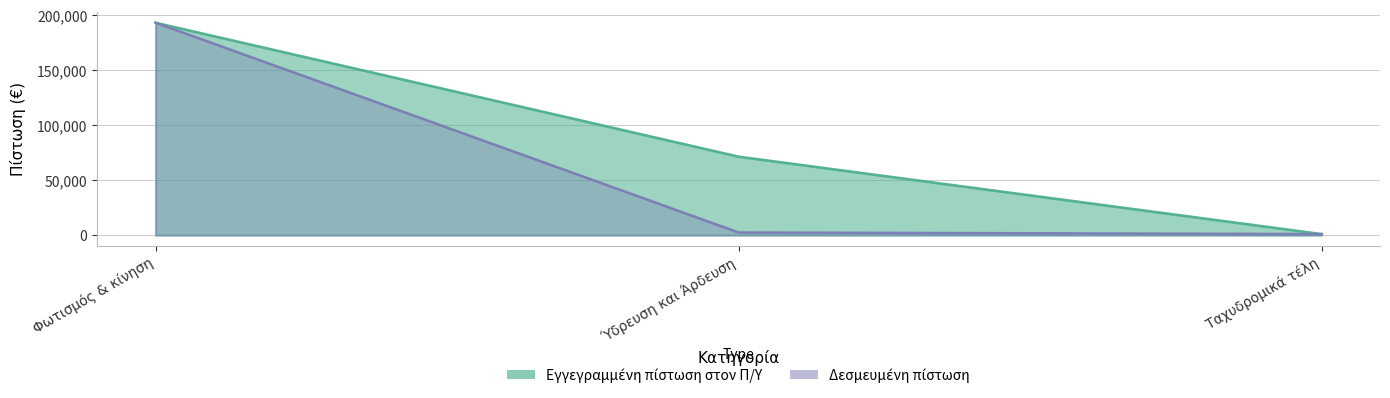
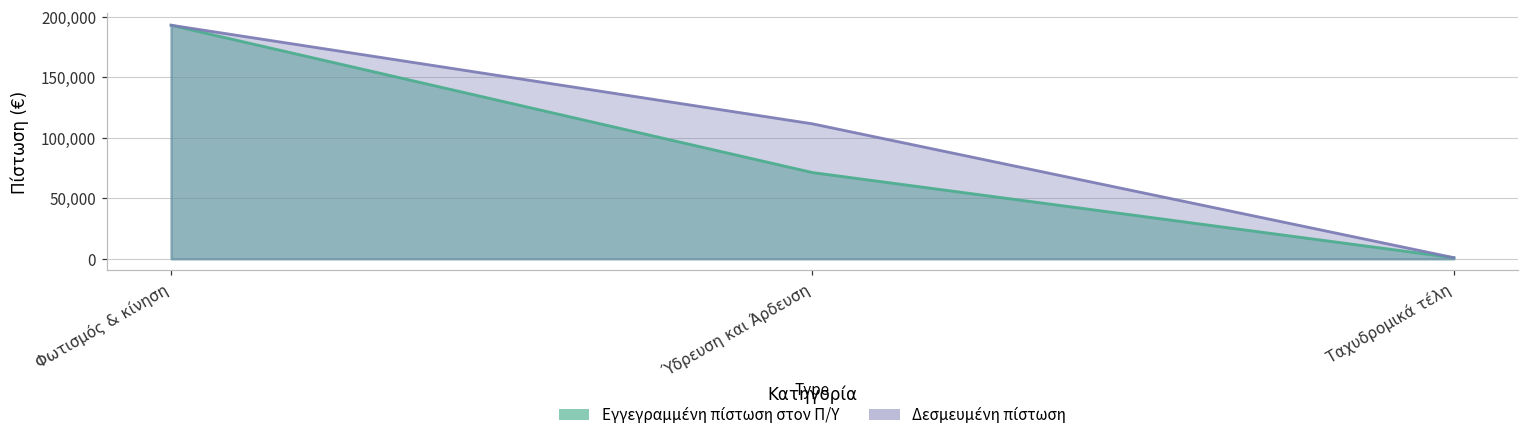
  {
    "Εγγεγραμμένη πίστωση στον Π/Υ": {
      "Ύδρευση και Άρδευση": "71,000"
    },
    "Δεσμευμένη πίστωση": {
-     "Ύδρευση και Άρδευση": "2,000"
+     "Ύδρευση και Άρδευση": "112,000"
    }
  }
